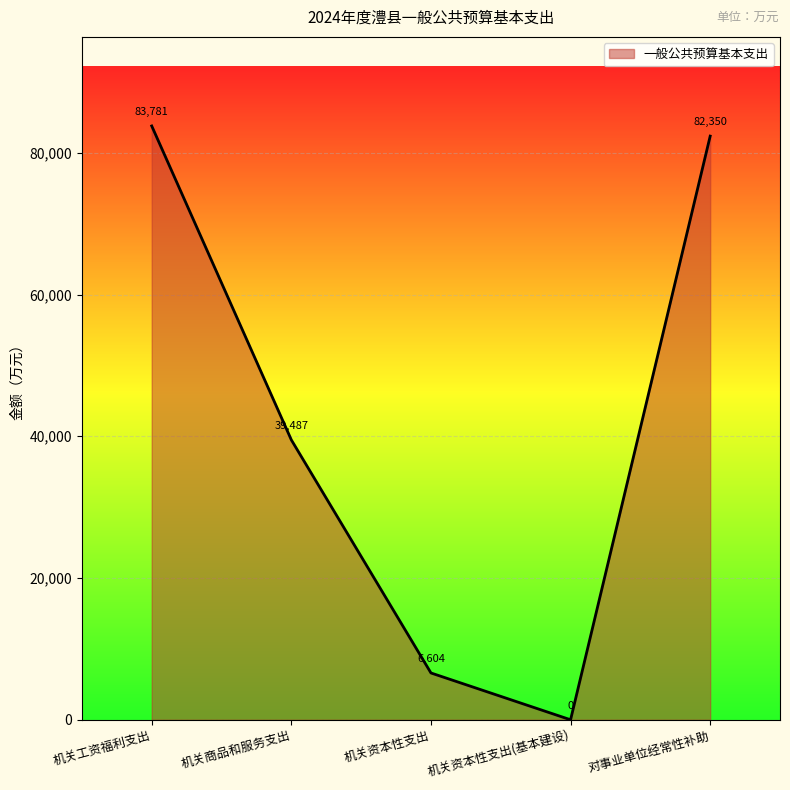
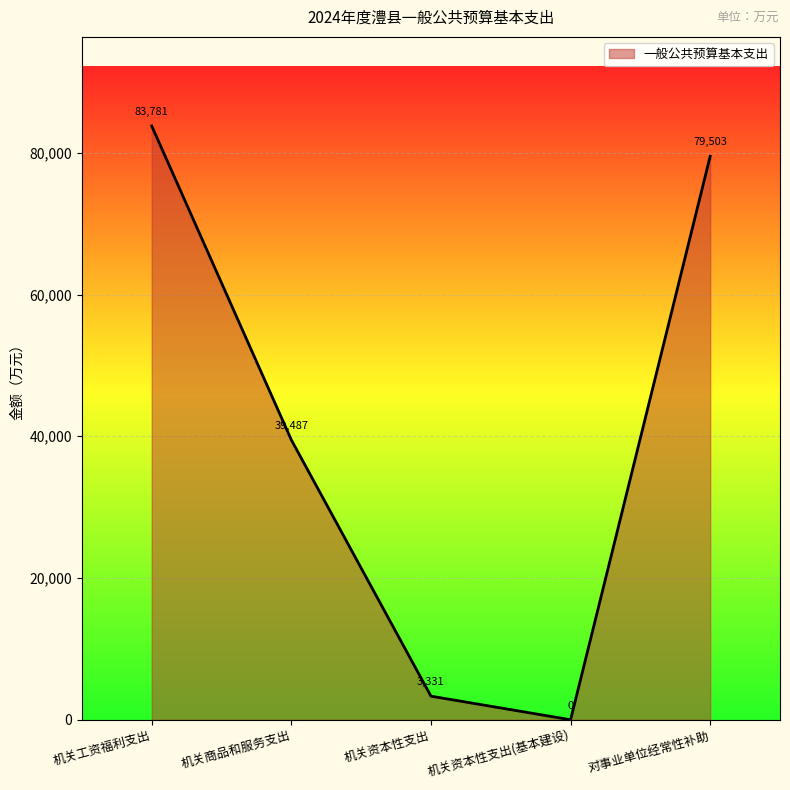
  {
    "机关工资福利支出": "83,781",
    "机关商品和服务支出": "39,487",
-   "机关资本性支出": "6,604",
+   "机关资本性支出": "3,331",
    "机关资本性支出(基本建设)": "0",
-   "对事业单位经常性补助": "82,350"
+   "对事业单位经常性补助": "79,503"
  }
